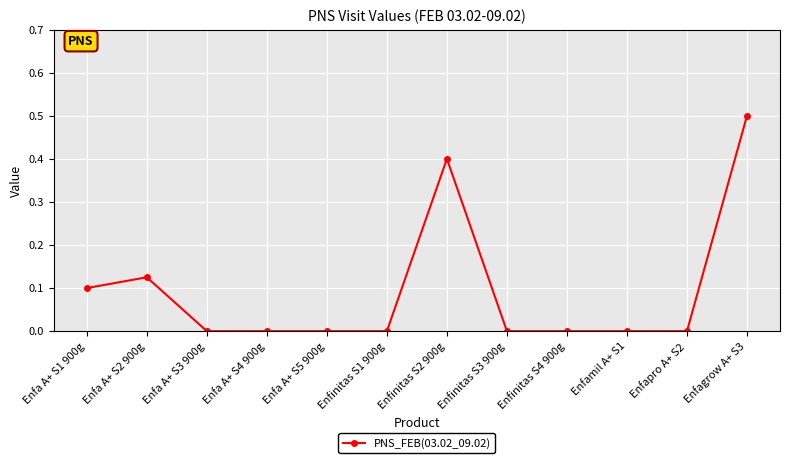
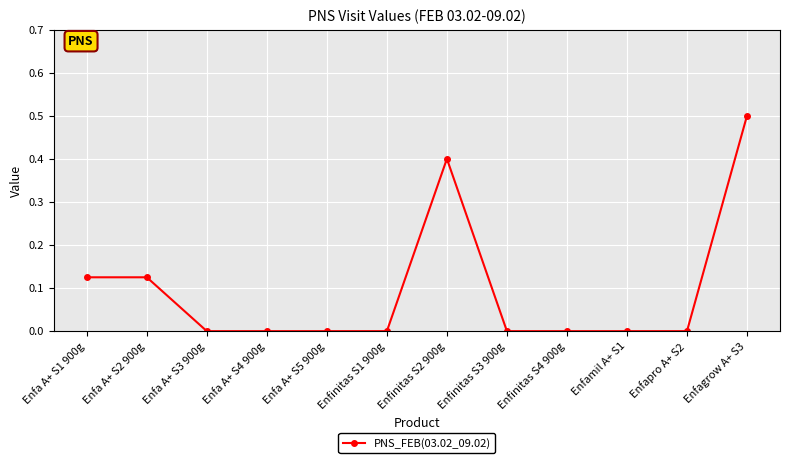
  {
-   "Enfa A+ S1 900g": 0.10,
+   "Enfa A+ S1 900g": 0.13,
    "Enfa A+ S2 900g": 0.13,
    "Enfa A+ S3 900g": 0.00,
    "Enfa A+ S4 900g": 0.00,
    "Enfa A+ S5 900g": 0.00,
    "Enfinitas S1 900g": 0.00,
    "Enfinitas S2 900g": 0.40,
    "Enfinitas S3 900g": 0.00,
    "Enfinitas S4 900g": 0.00,
    "Enfamil A+ S1": 0.00,
    "Enfapro A+ S2": 0.00,
    "Enfagrow A+ S3": 0.50
  }
